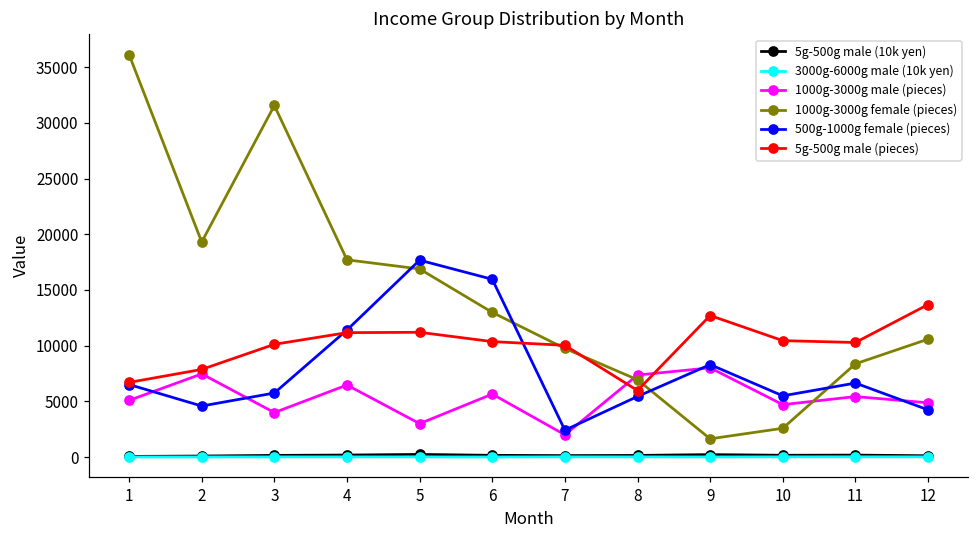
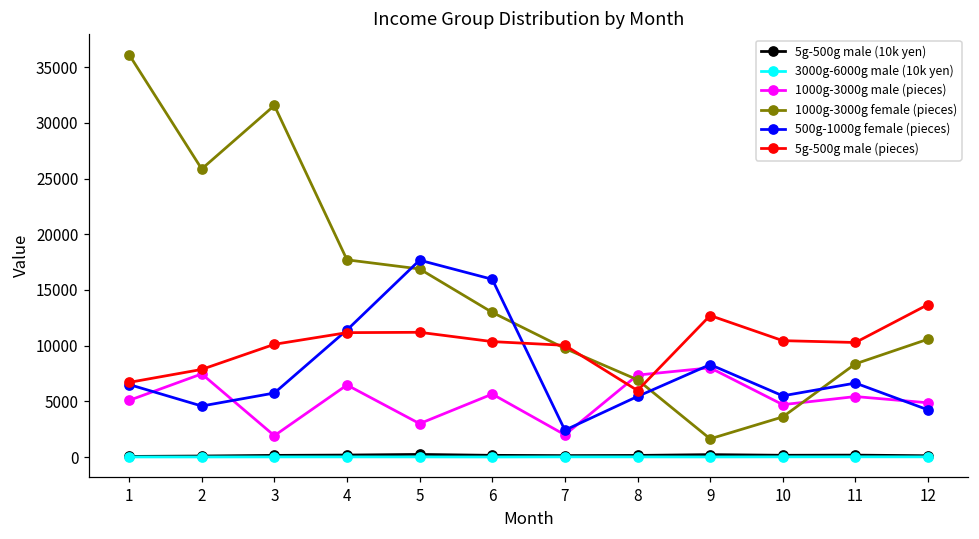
  {
    "1000g-3000g male (pieces)": {
      "1": 5100,
      "2": 7500,
-     "3": 4000,
+     "3": 1900,
      "4": 6500,
      "5": 3000,
      "6": 5700,
      "7": 2000,
      "8": 7400,
      "9": 8000,
      "10": 4700,
      "11": 5400,
      "12": 4900
    },
    "1000g-3000g female (pieces)": {
      "1": 36100,
-     "2": 19300,
+     "2": 25900,
      "3": 31600,
      "4": 17700,
      "5": 16900,
      "6": 13000,
      "7": 9800,
      "8": 6900,
      "9": 1600,
-     "10": 2600,
+     "10": 3600,
      "11": 8400,
      "12": 10600
    },
    "500g-1000g female (pieces)": {
      "2": 4600,
      "3": 5800,
      "5": 17700,
      "6": 16000,
      "7": 2400,
      "8": 5400,
      "9": 8300,
      "10": 5500,
      "11": 6600,
      "12": 4200
    },
    "5g-500g male (pieces)": {
      "2": 7900,
      "3": 10100,
      "5": 11200,
      "6": 10400,
      "7": 10000,
      "8": 6000,
      "9": 12700,
      "10": 10500,
      "11": 10300,
      "12": 13700
    }
  }
